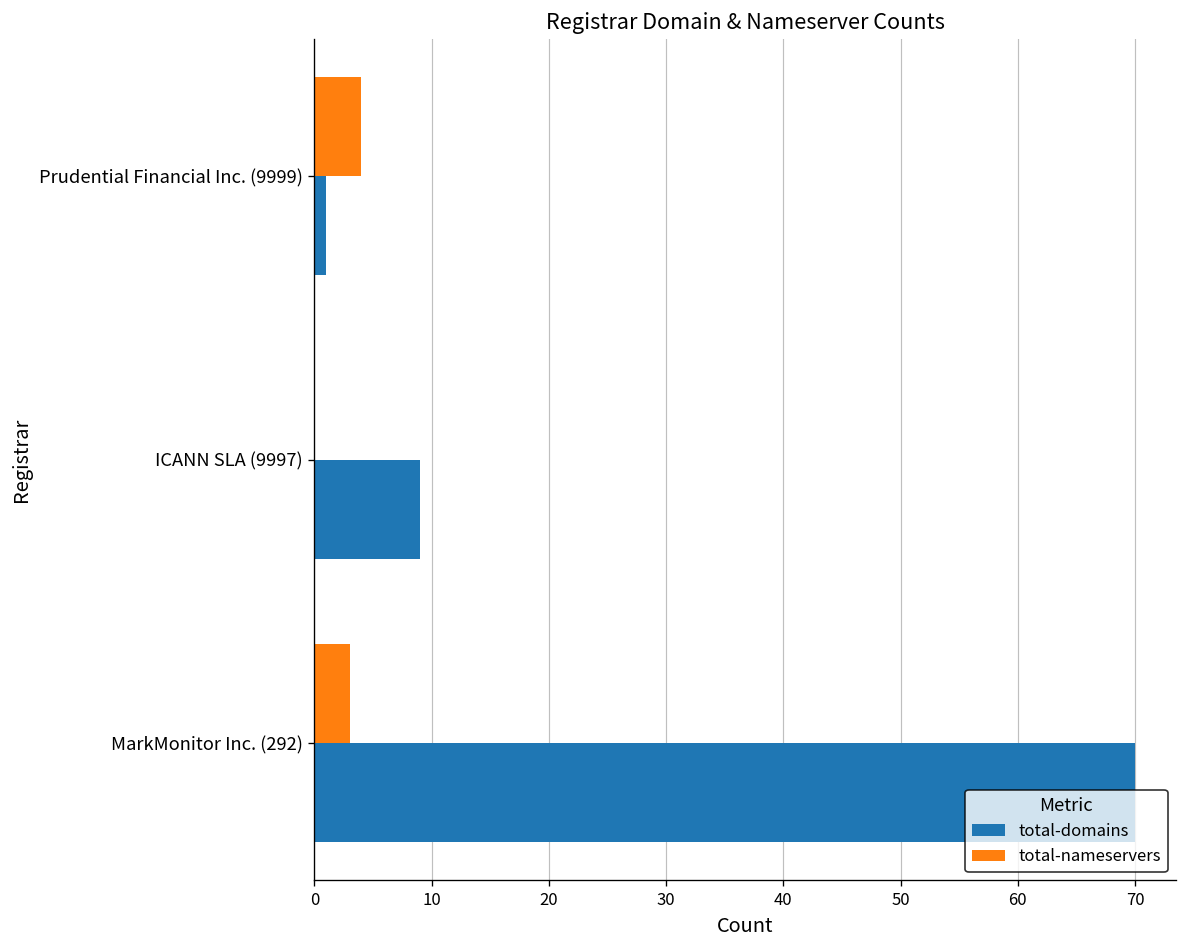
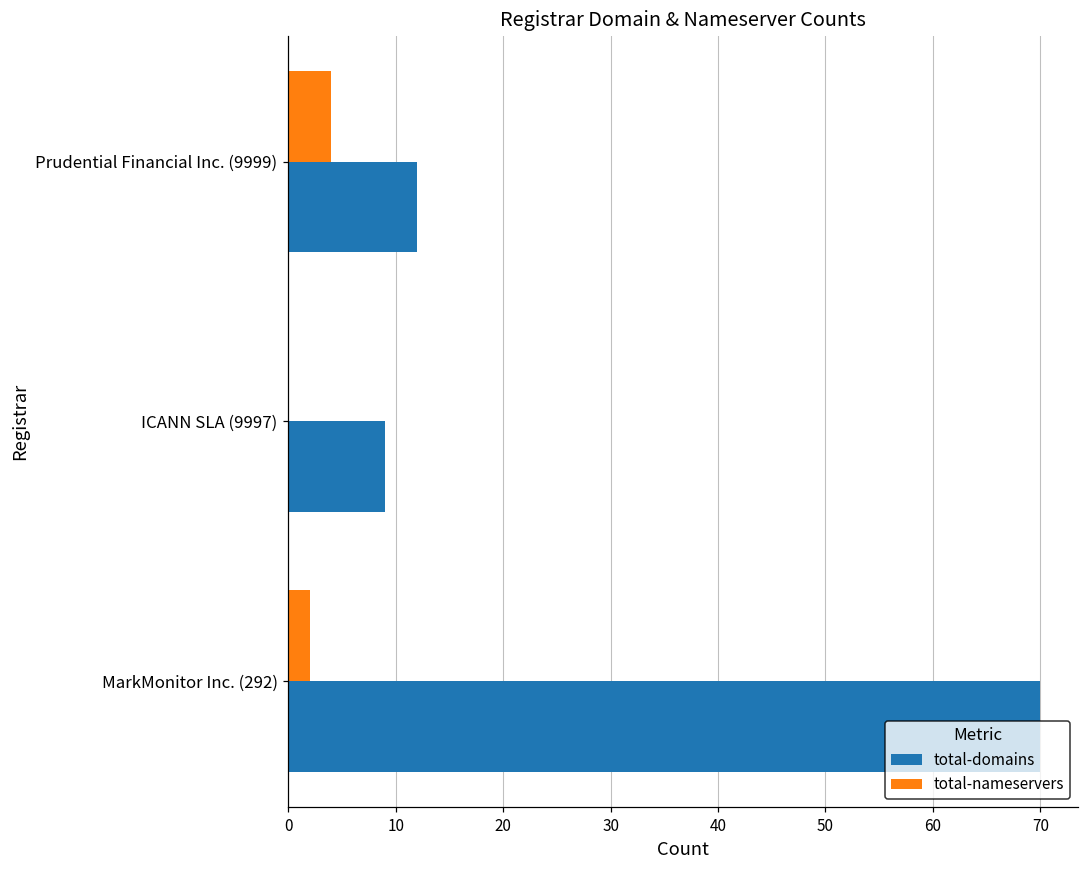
  {
    "total-domains": {
-     "Prudential Financial Inc. (9999)": 1,
+     "Prudential Financial Inc. (9999)": 12,
      "ICANN SLA (9997)": 9
    },
    "total-nameservers": {
      "Prudential Financial Inc. (9999)": 4,
      "ICANN SLA (9997)": 0,
-     "MarkMonitor Inc. (292)": 3
+     "MarkMonitor Inc. (292)": 2
    }
  }
